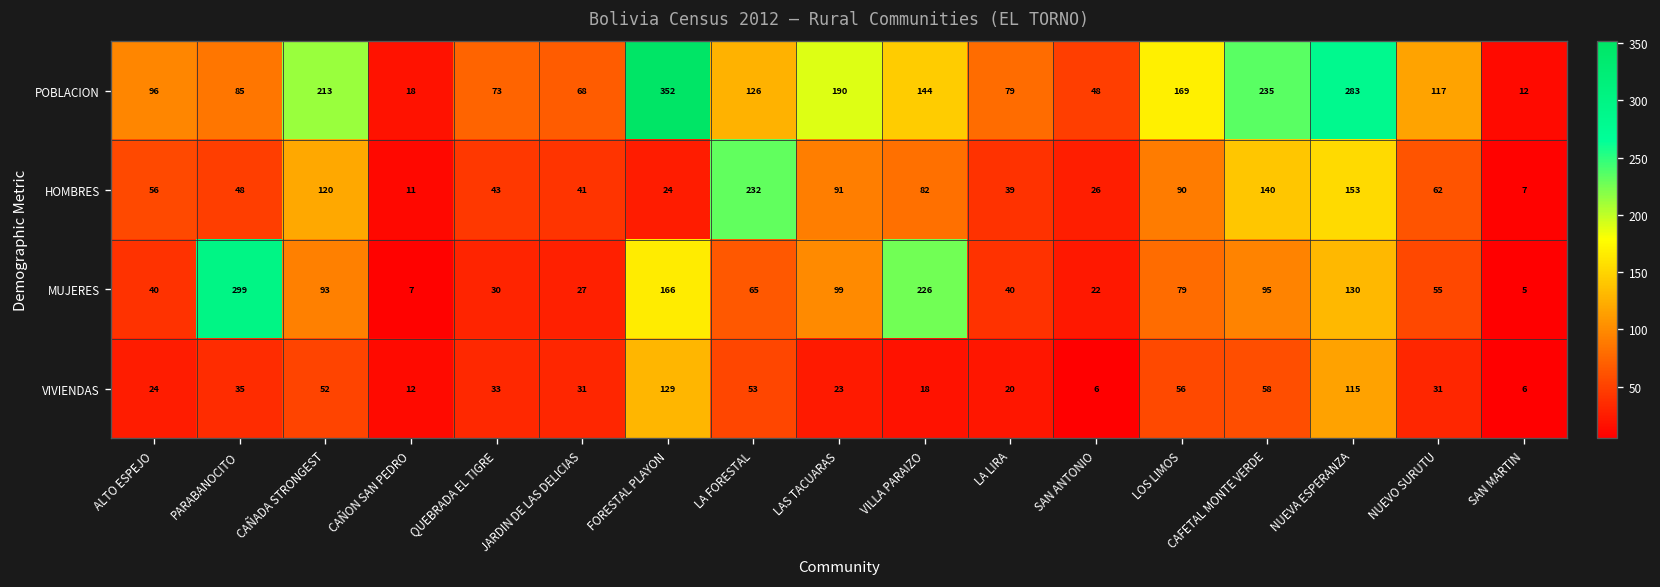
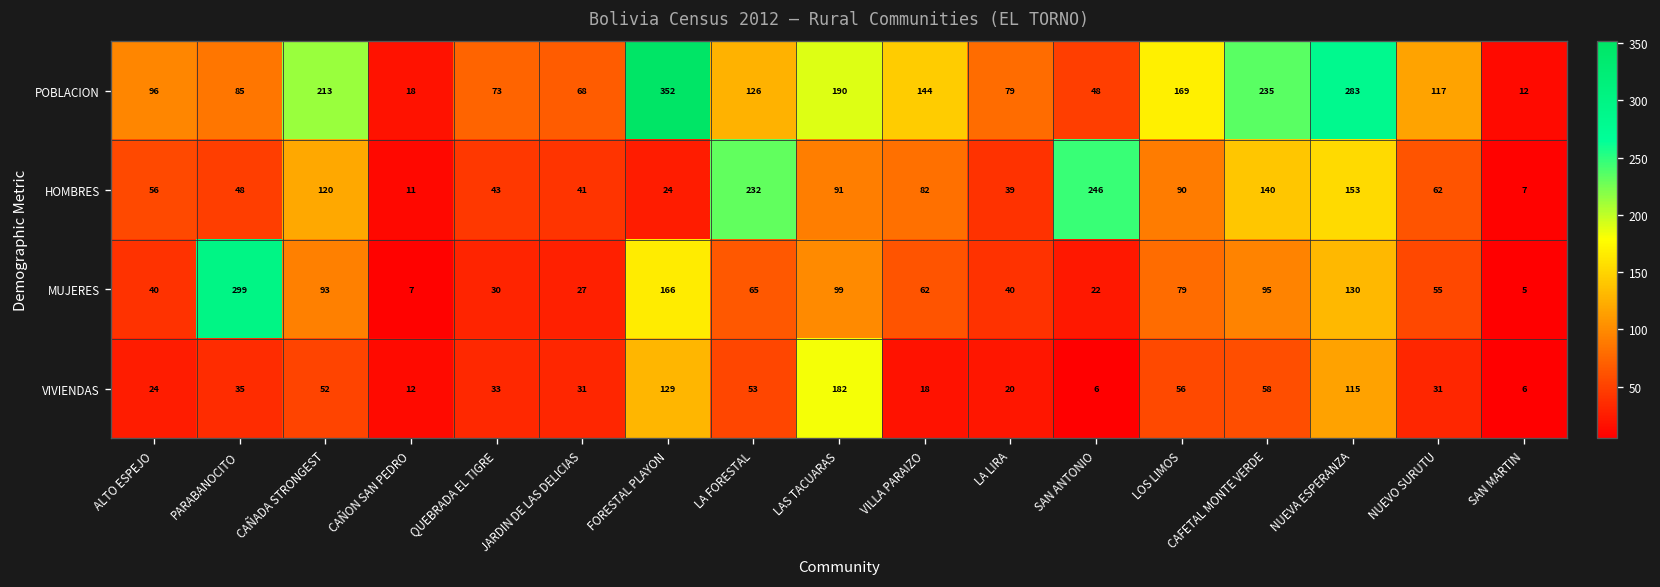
  {
    "POBLACION": {
      "ALTO ESPEJO": 96,
      "PARABANOCITO": 85,
      "CAÑADA STRONGEST": 213,
      "CAÑON SAN PEDRO": 18,
      "QUEBRADA EL TIGRE": 73,
      "JARDIN DE LAS DELICIAS": 68,
      "FORESTAL PLAYON": 352,
      "LA FORESTAL": 126,
      "LAS TACUARAS": 190,
      "VILLA PARAIZO": 144,
      "LA LIRA": 79,
      "SAN ANTONIO": 48,
      "LOS LIMOS": 169,
      "CAFETAL MONTE VERDE": 235,
      "NUEVA ESPERANZA": 283,
      "NUEVO SURUTU": 117,
      "SAN MARTIN": 12
    },
    "HOMBRES": {
      "ALTO ESPEJO": 56,
      "PARABANOCITO": 48,
      "CAÑADA STRONGEST": 120,
      "CAÑON SAN PEDRO": 11,
      "QUEBRADA EL TIGRE": 43,
      "JARDIN DE LAS DELICIAS": 41,
      "FORESTAL PLAYON": 24,
      "LA FORESTAL": 232,
      "LAS TACUARAS": 91,
      "VILLA PARAIZO": 82,
      "LA LIRA": 39,
-     "SAN ANTONIO": 26,
+     "SAN ANTONIO": 246,
      "LOS LIMOS": 90,
      "CAFETAL MONTE VERDE": 140,
      "NUEVA ESPERANZA": 153,
      "NUEVO SURUTU": 62,
      "SAN MARTIN": 7
    },
    "MUJERES": {
      "ALTO ESPEJO": 40,
      "PARABANOCITO": 299,
      "CAÑADA STRONGEST": 93,
      "CAÑON SAN PEDRO": 7,
      "QUEBRADA EL TIGRE": 30,
      "JARDIN DE LAS DELICIAS": 27,
      "FORESTAL PLAYON": 166,
      "LA FORESTAL": 65,
      "LAS TACUARAS": 99,
-     "VILLA PARAIZO": 226,
+     "VILLA PARAIZO": 62,
      "LA LIRA": 40,
      "SAN ANTONIO": 22,
      "LOS LIMOS": 79,
      "CAFETAL MONTE VERDE": 95,
      "NUEVA ESPERANZA": 130,
      "NUEVO SURUTU": 55,
      "SAN MARTIN": 5
    },
    "VIVIENDAS": {
      "ALTO ESPEJO": 24,
      "PARABANOCITO": 35,
      "CAÑADA STRONGEST": 52,
      "CAÑON SAN PEDRO": 12,
      "QUEBRADA EL TIGRE": 33,
      "JARDIN DE LAS DELICIAS": 31,
      "FORESTAL PLAYON": 129,
      "LA FORESTAL": 53,
-     "LAS TACUARAS": 23,
+     "LAS TACUARAS": 182,
      "VILLA PARAIZO": 18,
      "LA LIRA": 20,
      "SAN ANTONIO": 6,
      "LOS LIMOS": 56,
      "CAFETAL MONTE VERDE": 58,
      "NUEVA ESPERANZA": 115,
      "NUEVO SURUTU": 31,
      "SAN MARTIN": 6
    }
  }
